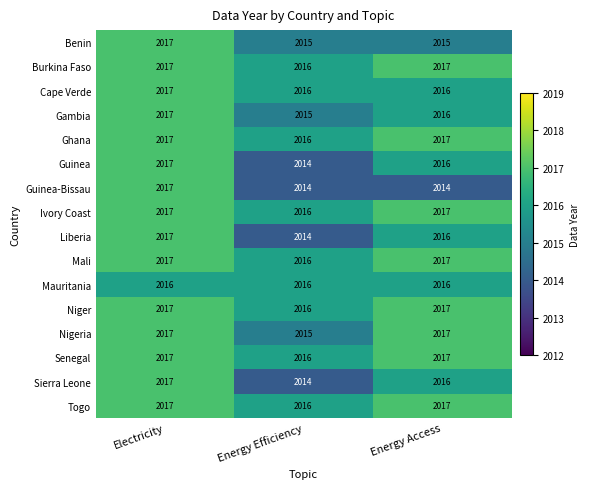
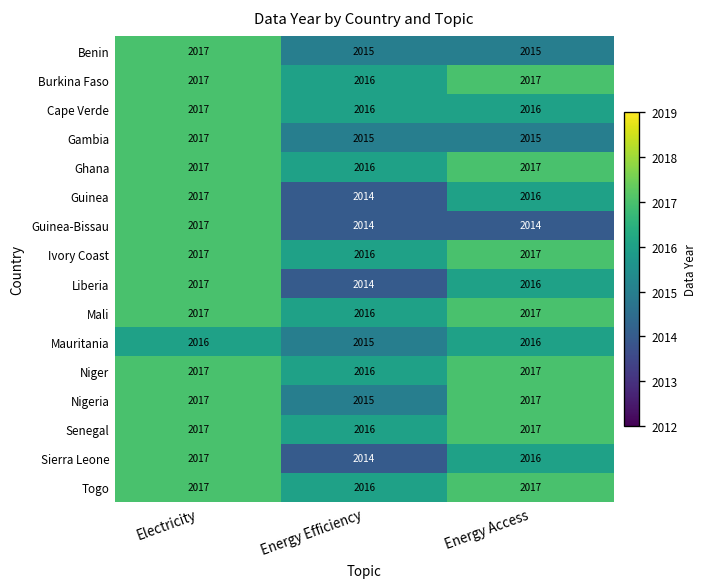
  {
    "Benin": {
      "Electricity": 2017,
      "Energy Efficiency": 2015,
      "Energy Access": 2015
    },
    "Burkina Faso": {
      "Electricity": 2017,
      "Energy Efficiency": 2016,
      "Energy Access": 2017
    },
    "Cape Verde": {
      "Electricity": 2017,
      "Energy Efficiency": 2016,
      "Energy Access": 2016
    },
    "Gambia": {
      "Electricity": 2017,
      "Energy Efficiency": 2015,
-     "Energy Access": 2016
+     "Energy Access": 2015
    },
    "Ghana": {
      "Electricity": 2017,
      "Energy Efficiency": 2016,
      "Energy Access": 2017
    },
    "Guinea": {
      "Electricity": 2017,
      "Energy Efficiency": 2014,
      "Energy Access": 2016
    },
    "Guinea-Bissau": {
      "Electricity": 2017,
      "Energy Efficiency": 2014,
      "Energy Access": 2014
    },
    "Ivory Coast": {
      "Electricity": 2017,
      "Energy Efficiency": 2016,
      "Energy Access": 2017
    },
    "Liberia": {
      "Electricity": 2017,
      "Energy Efficiency": 2014,
      "Energy Access": 2016
    },
    "Mali": {
      "Electricity": 2017,
      "Energy Efficiency": 2016,
      "Energy Access": 2017
    },
    "Mauritania": {
      "Electricity": 2016,
-     "Energy Efficiency": 2016,
+     "Energy Efficiency": 2015,
      "Energy Access": 2016
    },
    "Niger": {
      "Electricity": 2017,
      "Energy Efficiency": 2016,
      "Energy Access": 2017
    },
    "Nigeria": {
      "Electricity": 2017,
      "Energy Efficiency": 2015,
      "Energy Access": 2017
    },
    "Senegal": {
      "Electricity": 2017,
      "Energy Efficiency": 2016,
      "Energy Access": 2017
    },
    "Sierra Leone": {
      "Electricity": 2017,
      "Energy Efficiency": 2014,
      "Energy Access": 2016
    },
    "Togo": {
      "Electricity": 2017,
      "Energy Efficiency": 2016,
      "Energy Access": 2017
    }
  }
